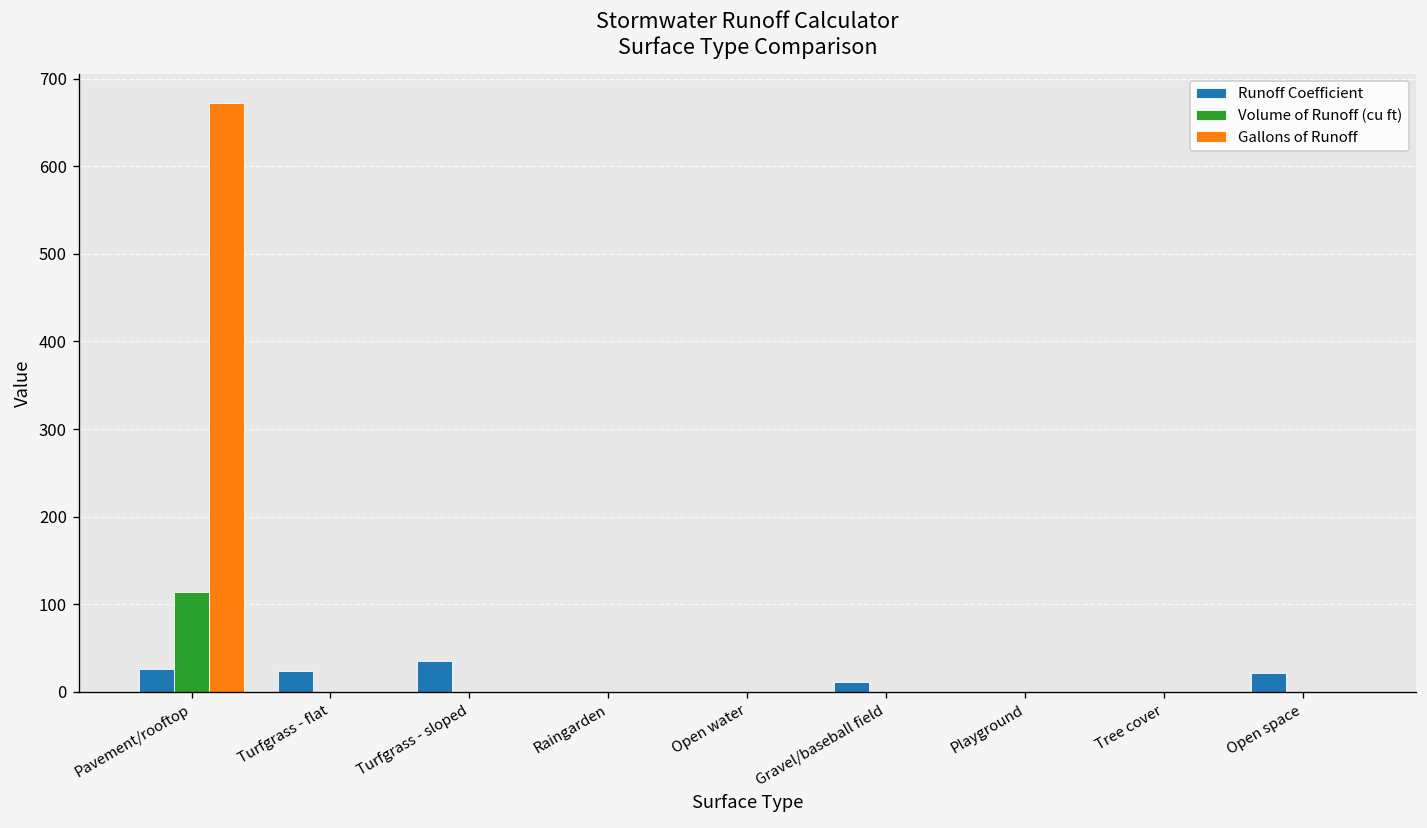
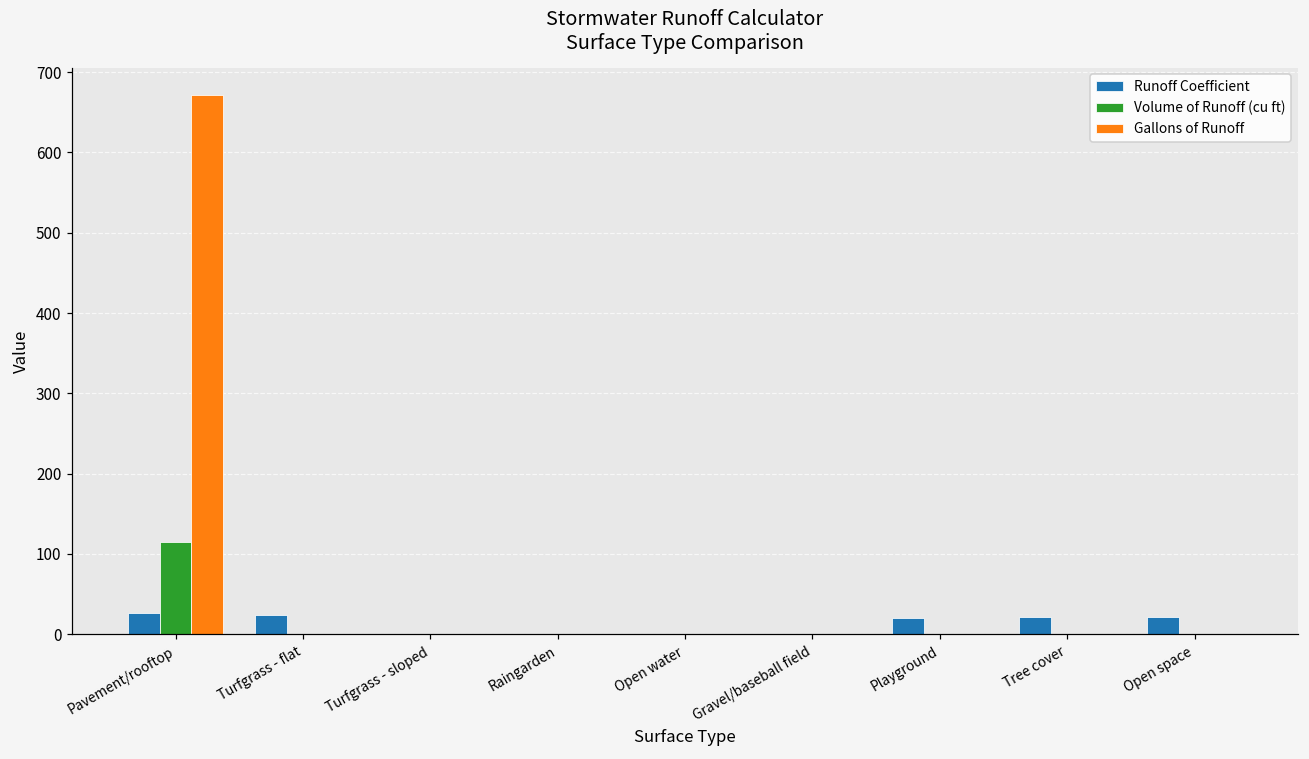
  {
    "Runoff Coefficient": {
      "Pavement/rooftop": 30,
      "Turfgrass - flat": 20,
-     "Turfgrass - sloped": 40,
+     "Turfgrass - sloped": 0,
      "Raingarden": 0,
      "Open water": 0,
-     "Gravel/baseball field": 10,
-     "Playground": 0,
-     "Tree cover": 0,
+     "Gravel/baseball field": 0,
+     "Playground": 20,
+     "Tree cover": 20,
      "Open space": 20
    },
    "Volume of Runoff (cu ft)": {
      "Pavement/rooftop": 110,
      "Turfgrass - flat": 0,
      "Turfgrass - sloped": 0,
      "Raingarden": 0,
      "Open water": 0,
      "Gravel/baseball field": 0,
      "Playground": 0,
      "Tree cover": 0,
      "Open space": 0
    },
    "Gallons of Runoff": {
      "Pavement/rooftop": 670,
      "Turfgrass - flat": 0,
      "Turfgrass - sloped": 0,
      "Raingarden": 0,
      "Open water": 0,
      "Gravel/baseball field": 0,
      "Playground": 0,
      "Tree cover": 0,
      "Open space": 0
    }
  }
